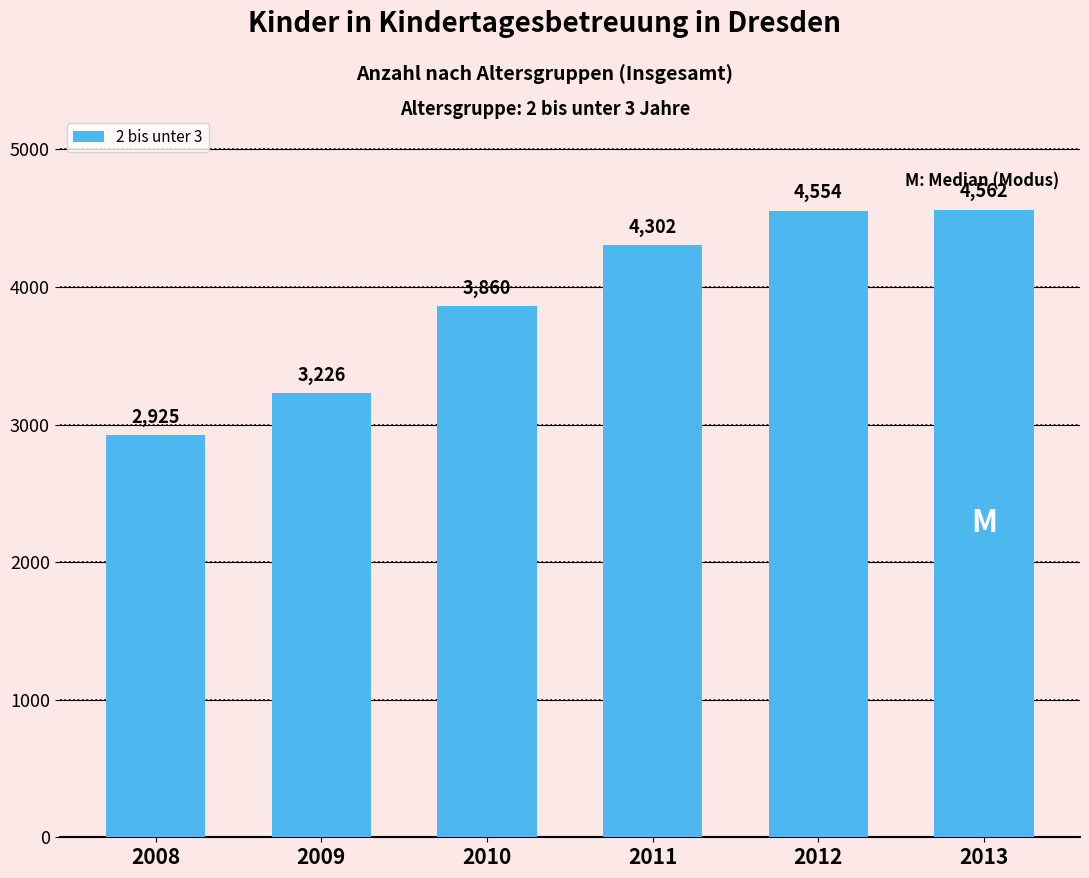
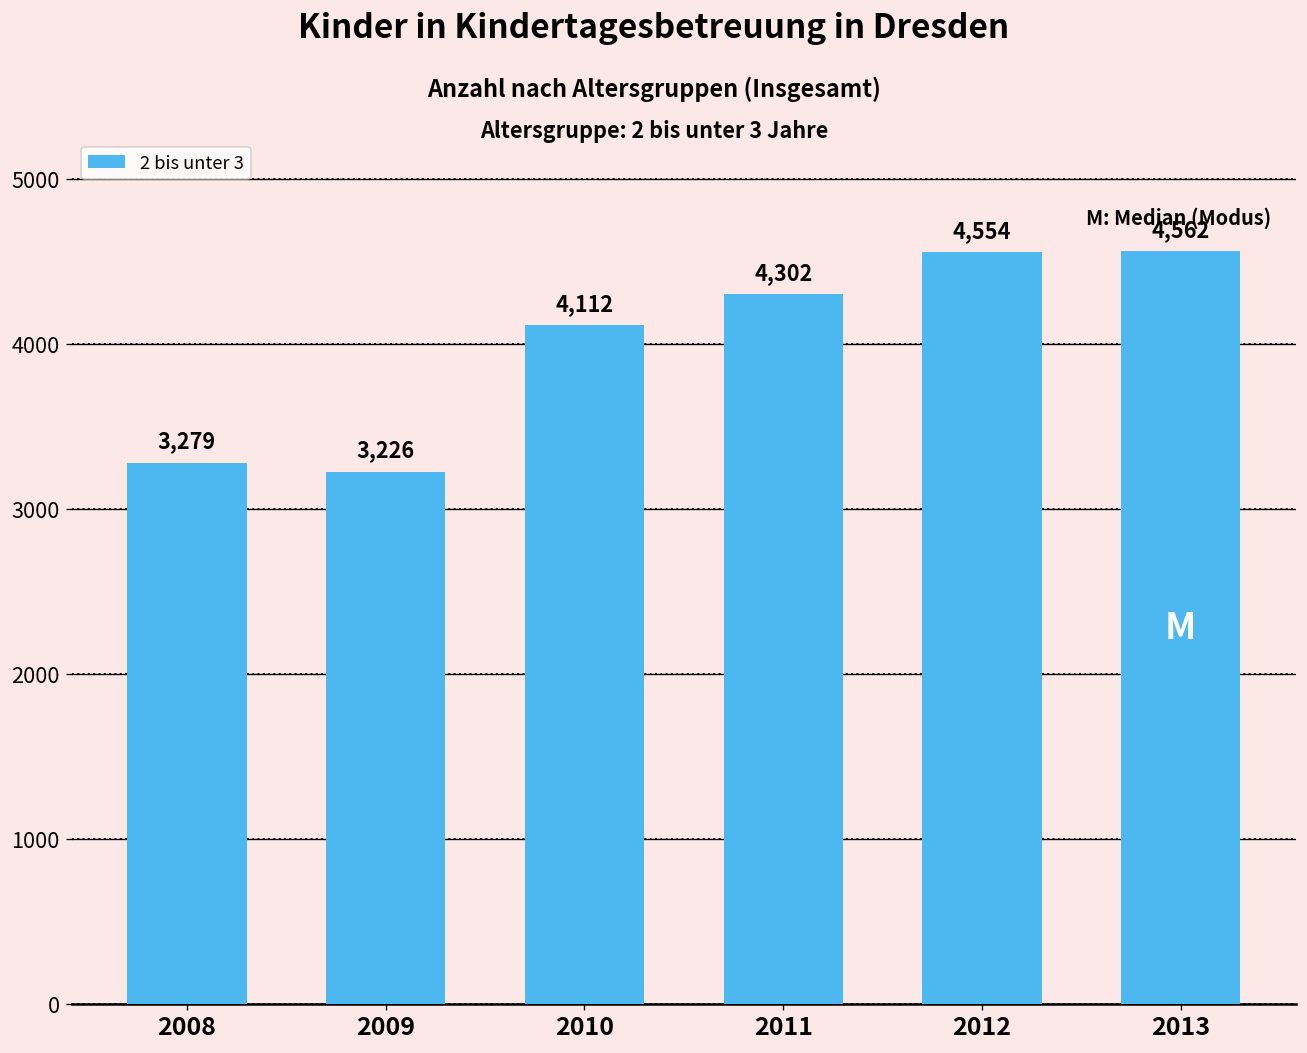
  {
-   "2008": "2,925",
+   "2008": "3,279",
    "2009": "3,226",
-   "2010": "3,860",
+   "2010": "4,112",
    "2011": "4,302",
    "2012": "4,554"
  }
